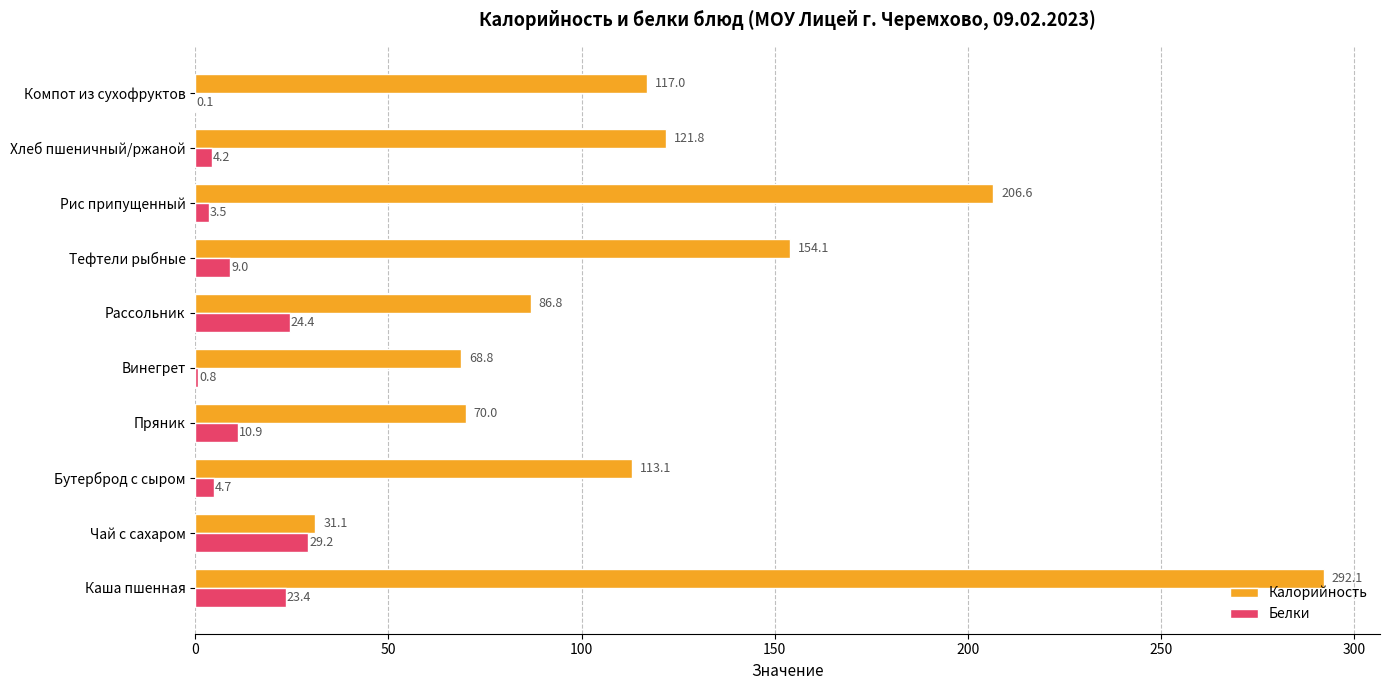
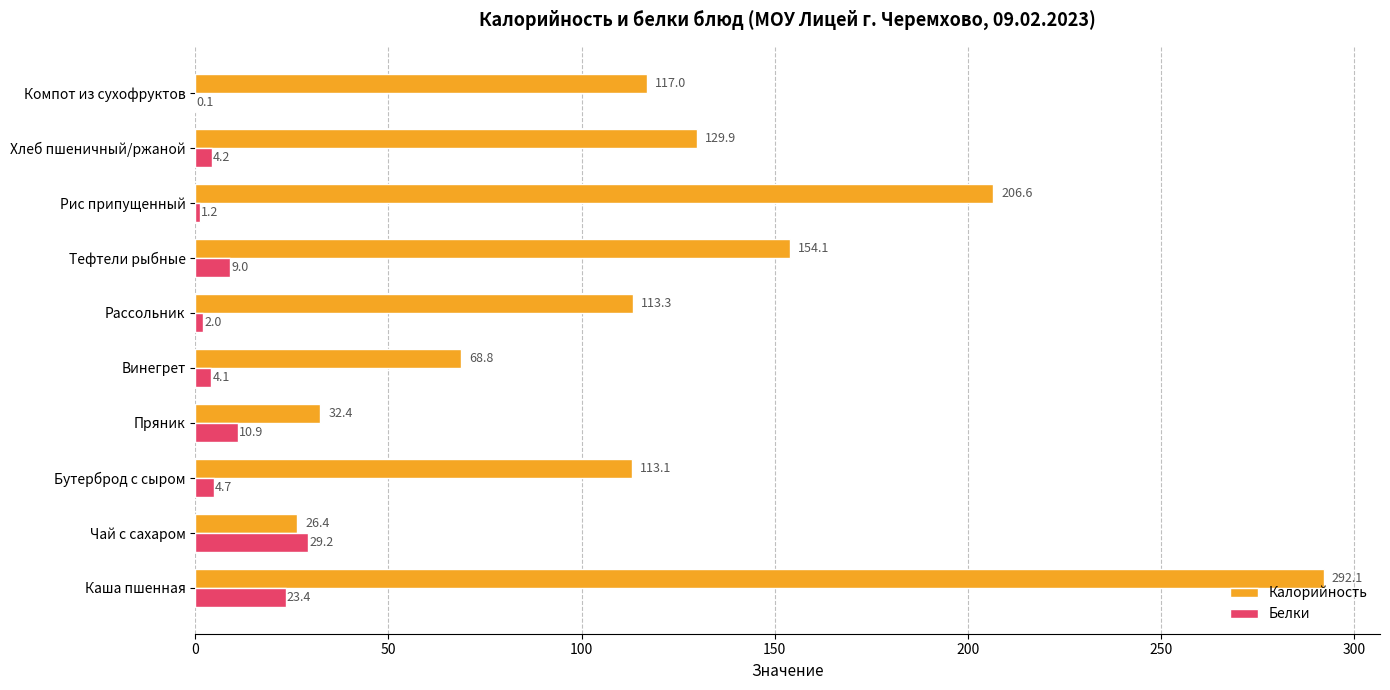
  {
    "Калорийность": {
      "Компот из сухофруктов": 117.0,
-     "Хлеб пшеничный/ржаной": 121.8,
+     "Хлеб пшеничный/ржаной": 129.9,
      "Рис припущенный": 206.6,
      "Тефтели рыбные": 154.1,
-     "Рассольник": 86.8,
+     "Рассольник": 113.3,
      "Винегрет": 68.8,
-     "Пряник": 70.0,
+     "Пряник": 32.4,
      "Бутерброд с сыром": 113.1,
-     "Чай с сахаром": 31.1,
+     "Чай с сахаром": 26.4,
      "Каша пшенная": 292.1
    },
    "Белки": {
      "Компот из сухофруктов": 0.1,
      "Хлеб пшеничный/ржаной": 4.2,
-     "Рис припущенный": 3.5,
+     "Рис припущенный": 1.2,
      "Тефтели рыбные": 9.0,
-     "Рассольник": 24.4,
-     "Винегрет": 0.8,
+     "Рассольник": 2.0,
+     "Винегрет": 4.1,
      "Пряник": 10.9,
      "Бутерброд с сыром": 4.7,
      "Чай с сахаром": 29.2,
      "Каша пшенная": 23.4
    }
  }
